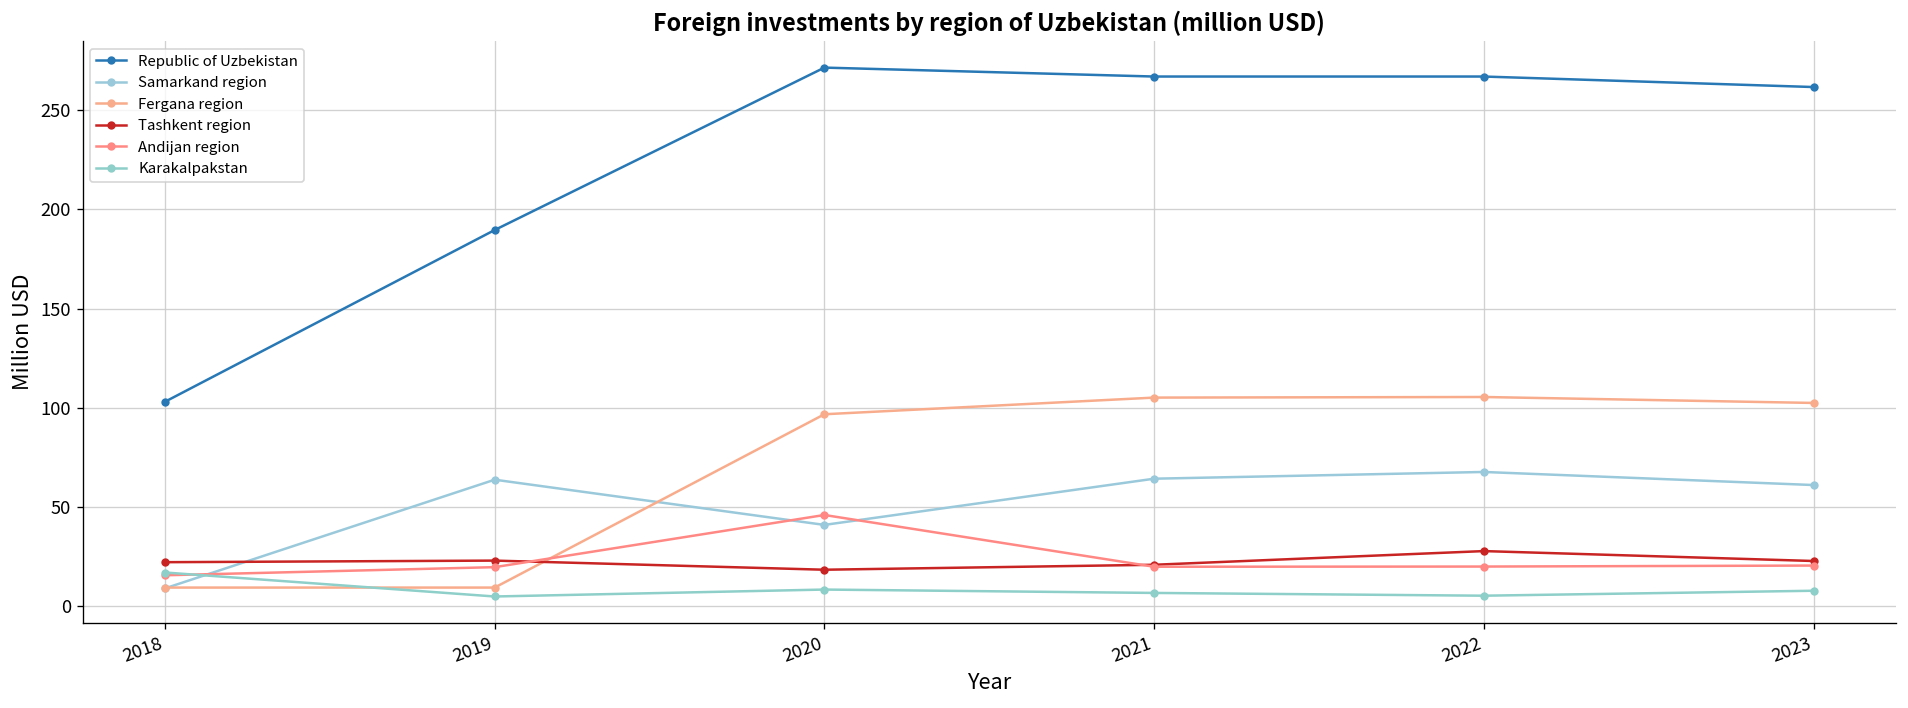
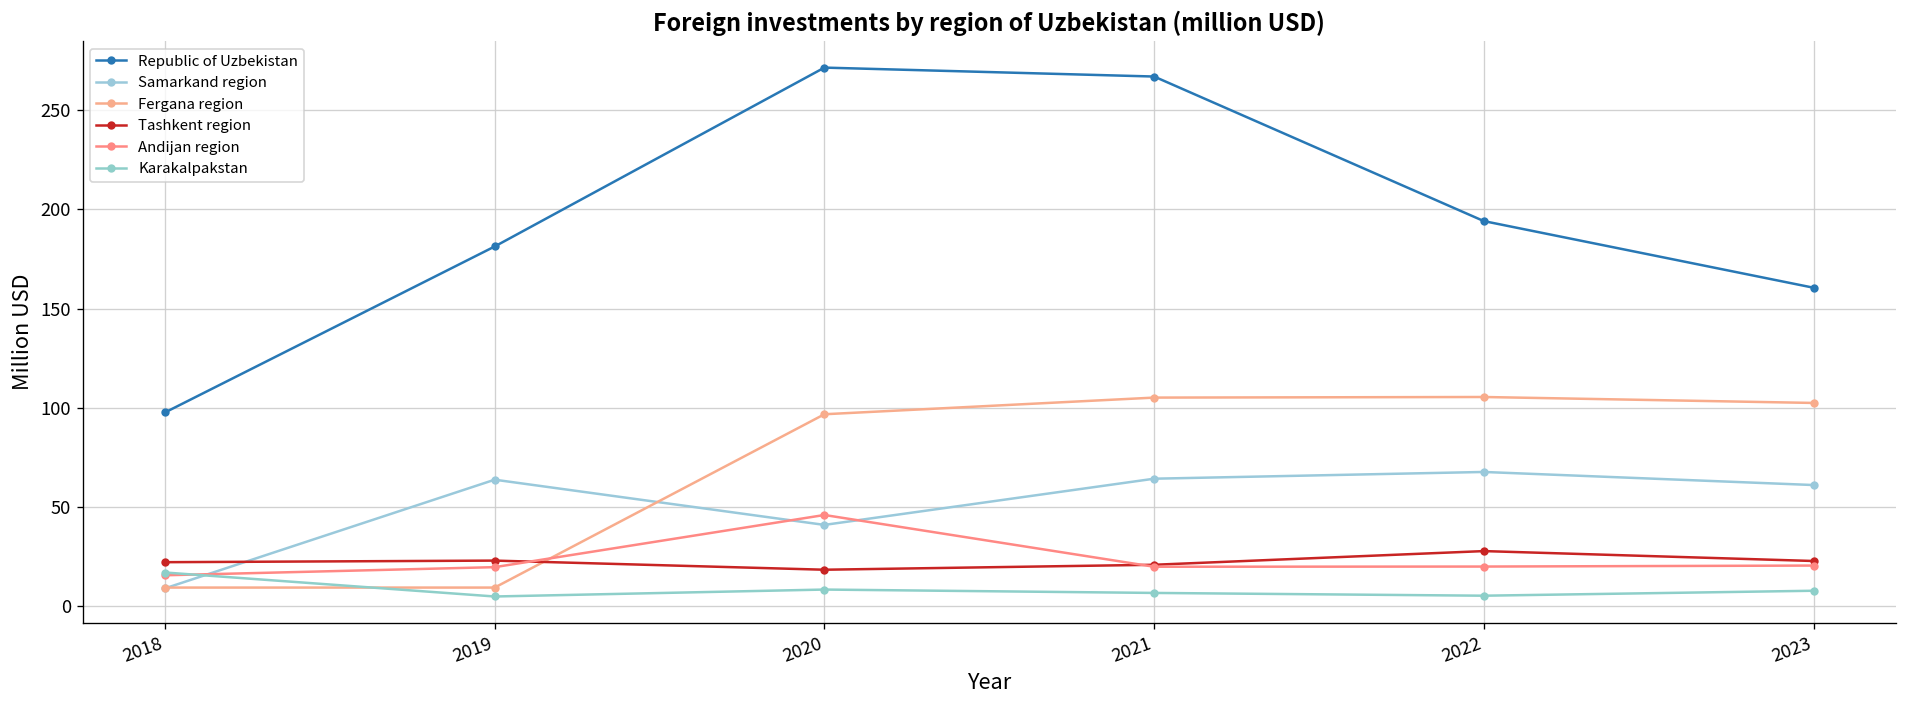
  {
    "Republic of Uzbekistan": {
-     "2018": 103,
-     "2019": 190,
+     "2018": 98,
+     "2019": 181,
      "2020": 272,
      "2021": 267,
-     "2022": 267,
-     "2023": 262
+     "2022": 194,
+     "2023": 161
    },
    "Tashkent region": {
      "2018": 22,
      "2019": 23,
      "2020": 18,
      "2022": 28,
      "2023": 23
    }
  }
